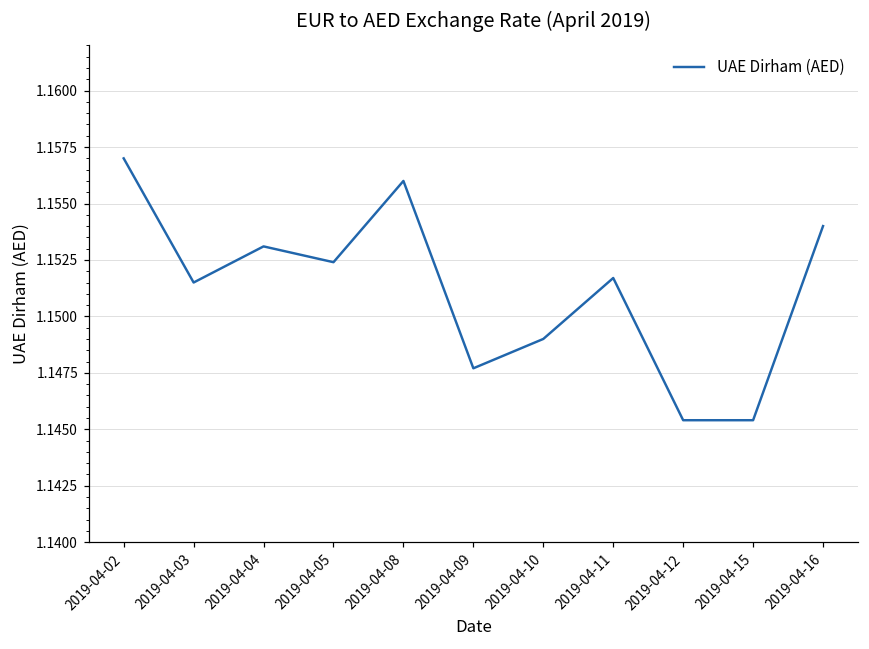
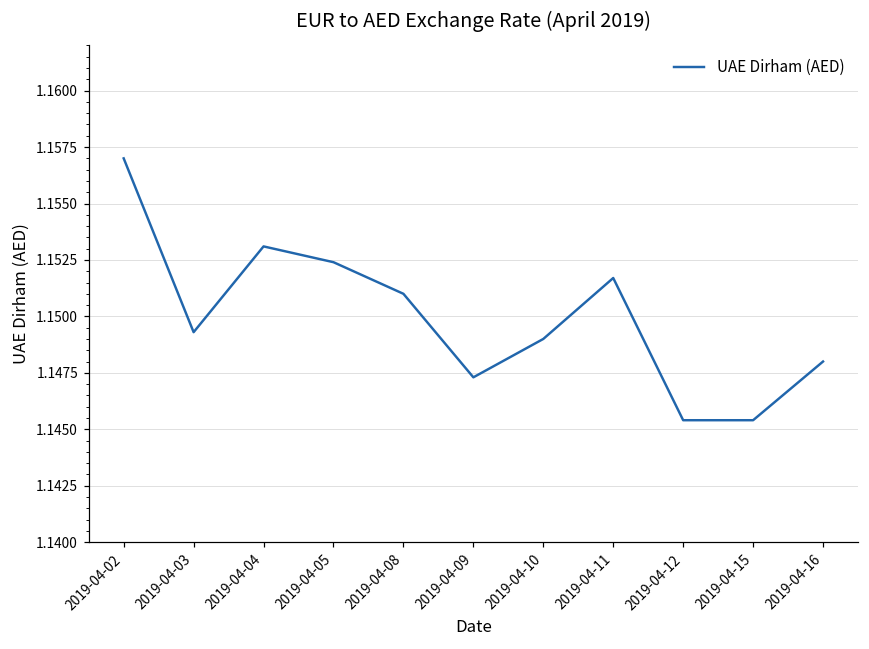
  {
    "2019-04-02": 1.1570,
-   "2019-04-03": 1.1515,
+   "2019-04-03": 1.1493,
    "2019-04-04": 1.1531,
    "2019-04-05": 1.1524,
-   "2019-04-08": 1.156,
-   "2019-04-09": 1.1477,
+   "2019-04-08": 1.151,
+   "2019-04-09": 1.1473,
    "2019-04-10": 1.1490,
    "2019-04-11": 1.1517,
    "2019-04-12": 1.1454,
    "2019-04-15": 1.1454,
-   "2019-04-16": 1.154
+   "2019-04-16": 1.148
  }
